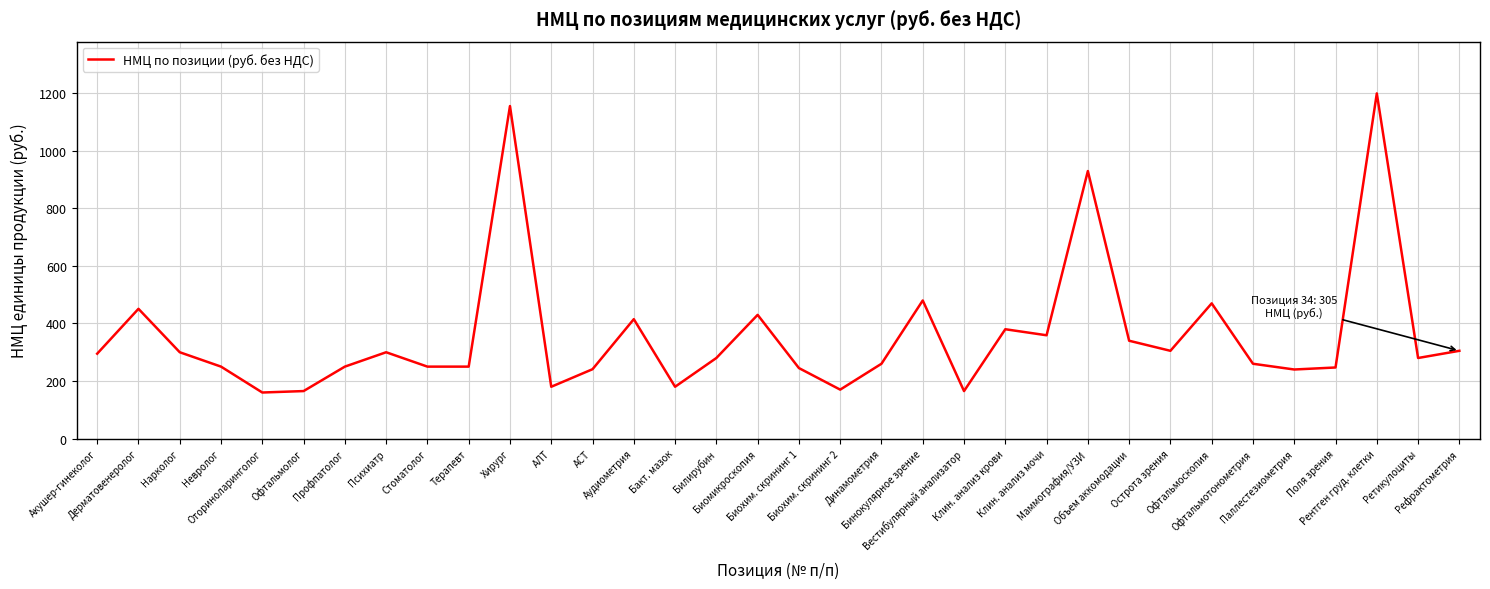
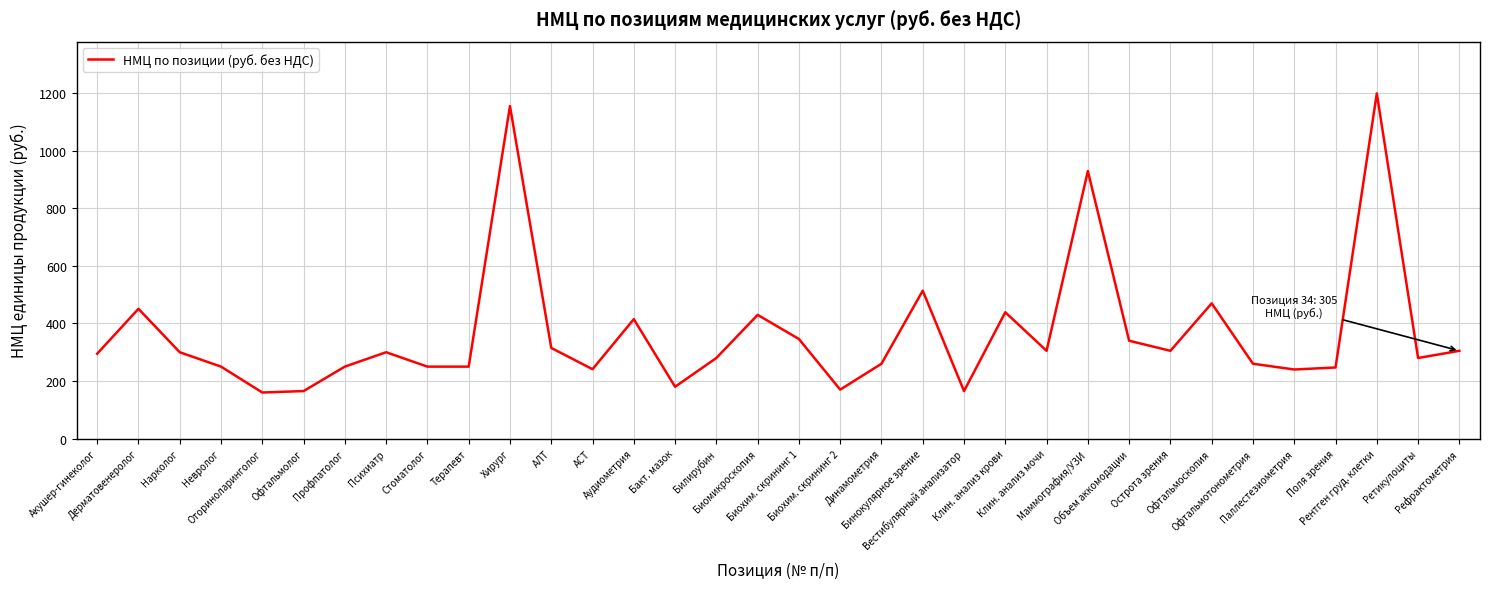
  {
    "Акушер-гинеколог": 300,
    "Дерматовенеролог": 450,
    "Нарколог": 300,
    "Невролог": 250,
    "Оториноларинголог": 160,
    "Офтальмолог": 170,
    "Профпатолог": 250,
    "Психиатр": 300,
    "Стоматолог": 250,
    "Терапевт": 250,
    "Хирург": 1160,
-   "АЛТ": 180,
+   "АЛТ": 320,
    "АСТ": 240,
    "Аудиометрия": 420,
    "Бакт. мазок": 180,
    "Билирубин": 280,
    "Биомикроскопия": 430,
-   "Биохим. скрининг 1": 250,
+   "Биохим. скрининг 1": 350,
    "Биохим. скрининг 2": 170,
    "Динамометрия": 260,
-   "Бинокулярное зрение": 480,
+   "Бинокулярное зрение": 510,
    "Вестибулярный анализатор": 170,
-   "Клин. анализ крови": 380,
-   "Клин. анализ мочи": 360,
+   "Клин. анализ крови": 440,
+   "Клин. анализ мочи": 310,
    "Маммография/УЗИ": 930,
    "Объем аккомодации": 340,
    "Острота зрения": 310,
    "Офтальмоскопия": 470,
    "Офтальмотонометрия": 260,
    "Паллестезиометрия": 240,
    "Поля зрения": 250,
    "Рентген груд. клетки": 1200,
    "Ретикулоциты": 280
  }
